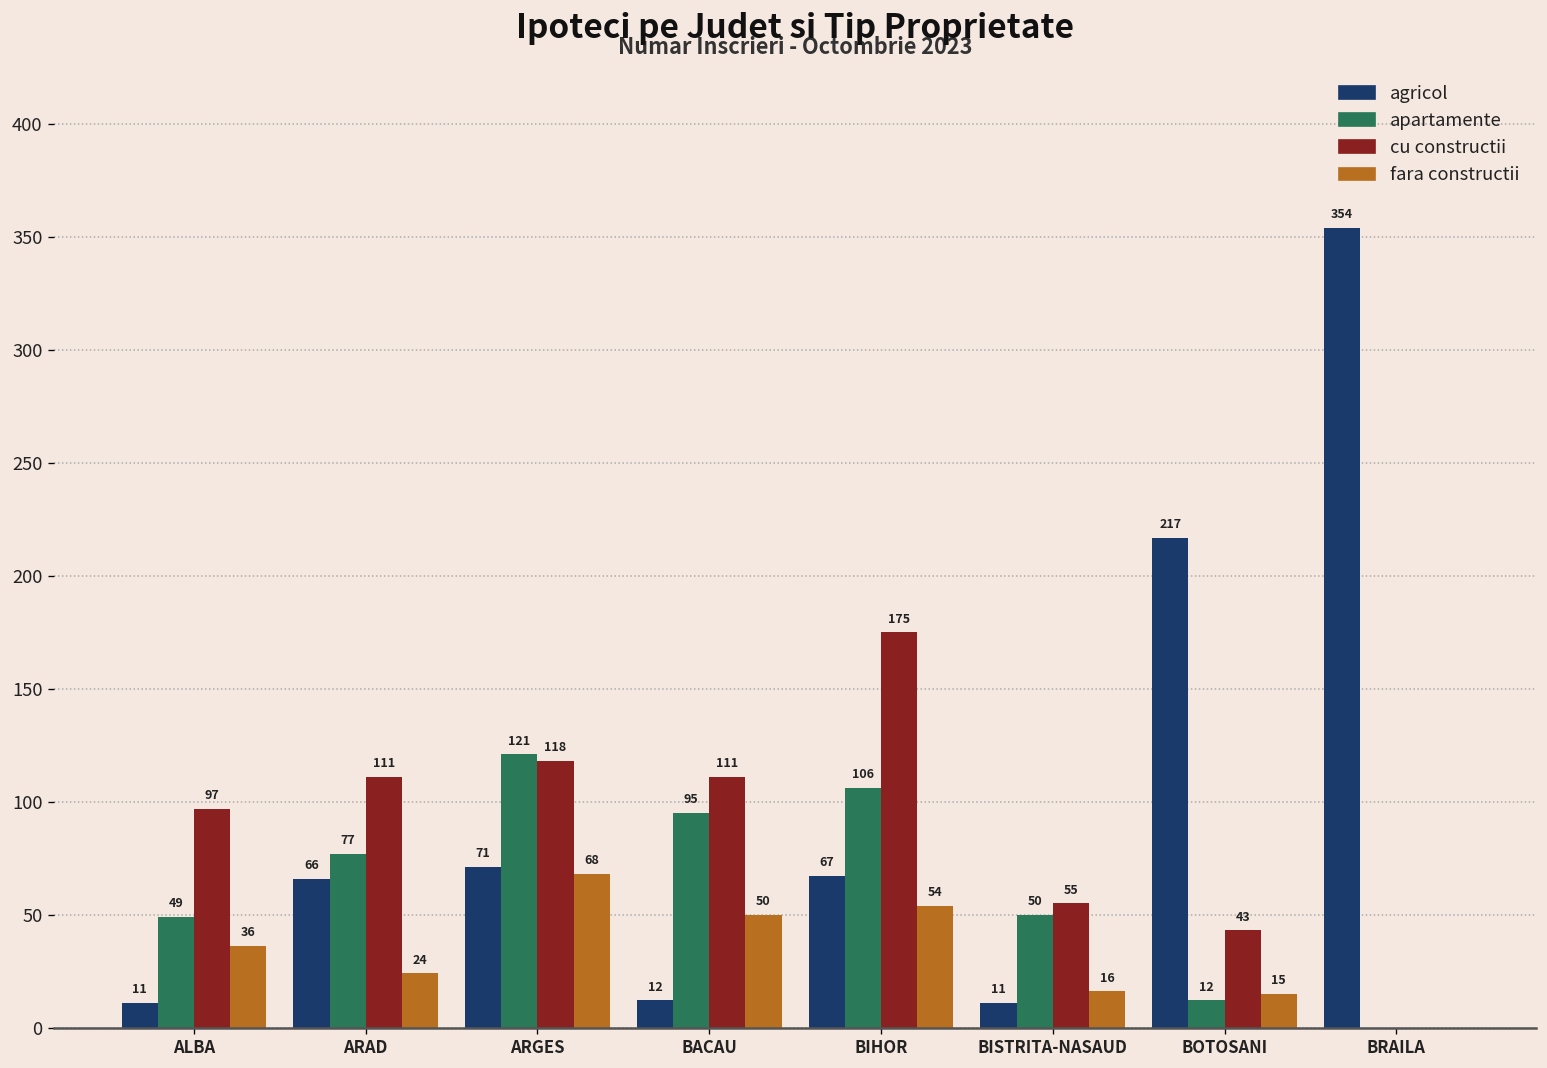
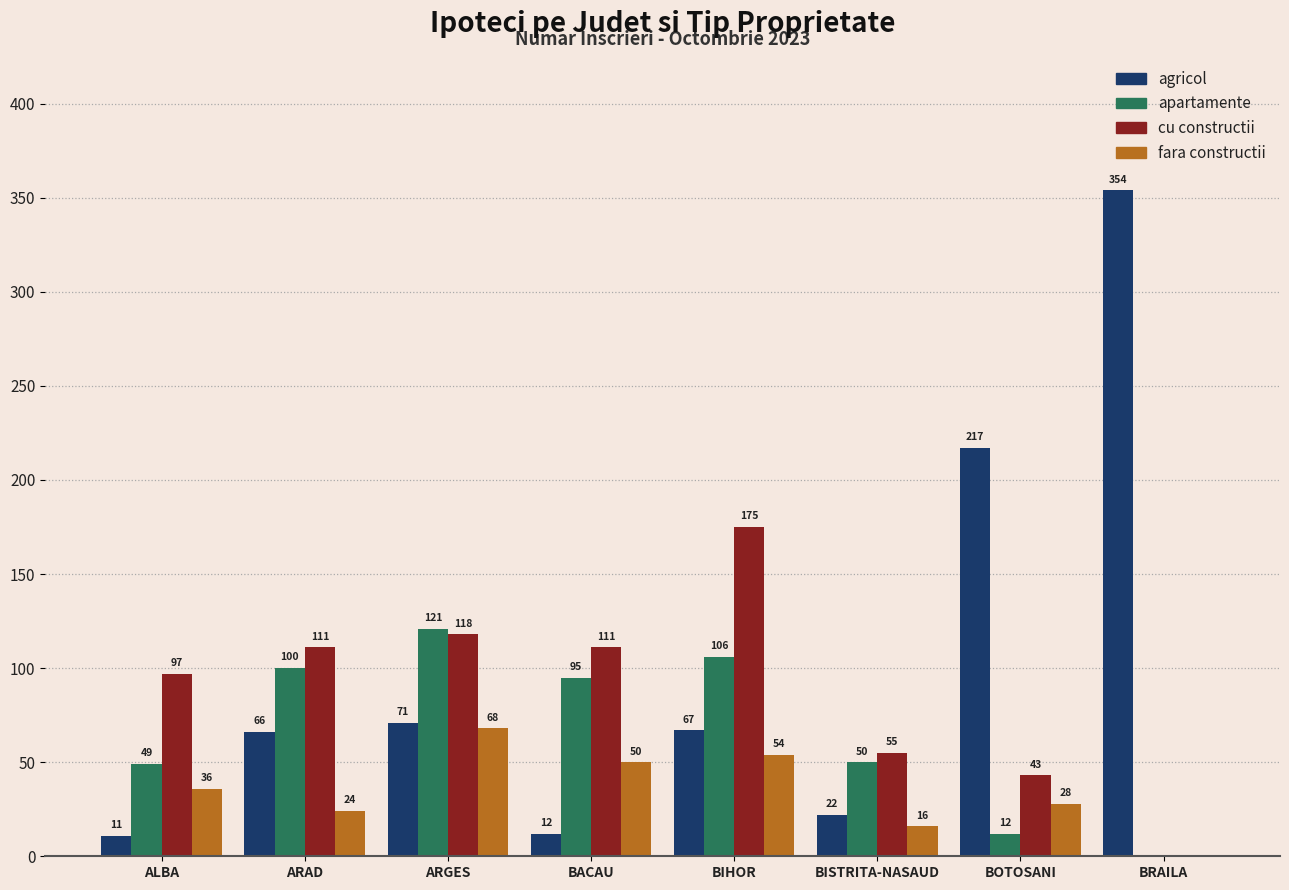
  {
    "agricol": {
      "ALBA": 11,
      "ARAD": 66,
      "ARGES": 71,
      "BACAU": 12,
      "BIHOR": 67,
-     "BISTRITA-NASAUD": 11,
+     "BISTRITA-NASAUD": 22,
      "BOTOSANI": 217,
      "BRAILA": 354
    },
    "apartamente": {
      "ALBA": 49,
-     "ARAD": 77,
+     "ARAD": 100,
      "ARGES": 121,
      "BACAU": 95,
      "BIHOR": 106,
      "BISTRITA-NASAUD": 50,
      "BOTOSANI": 12
    },
    "cu constructii": {
      "ALBA": 97,
      "ARAD": 111,
      "ARGES": 118,
      "BACAU": 111,
      "BIHOR": 175,
      "BISTRITA-NASAUD": 55,
      "BOTOSANI": 43
    },
    "fara constructii": {
      "ALBA": 36,
      "ARAD": 24,
      "ARGES": 68,
      "BACAU": 50,
      "BIHOR": 54,
      "BISTRITA-NASAUD": 16,
-     "BOTOSANI": 15
+     "BOTOSANI": 28
    }
  }
